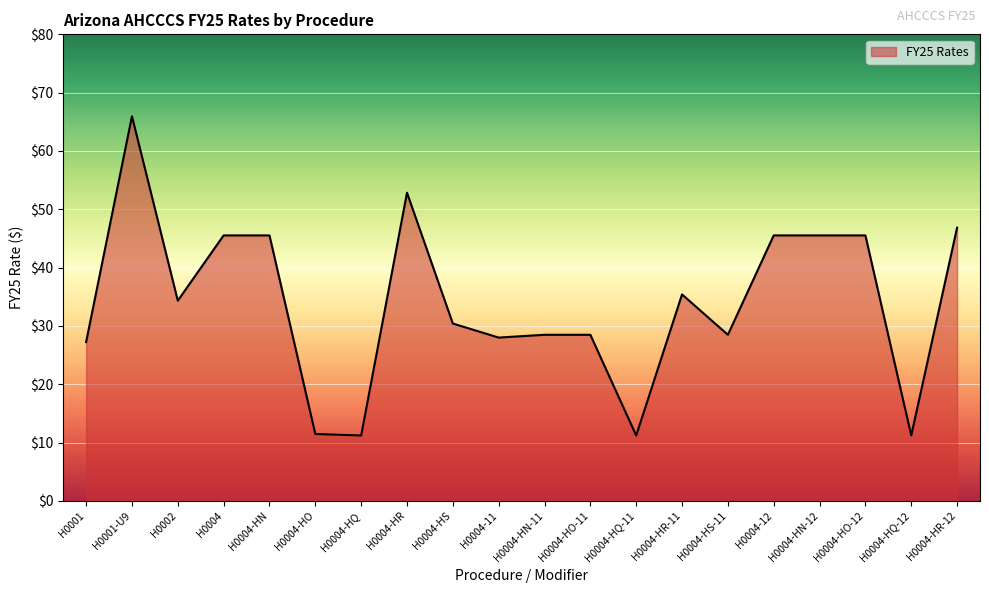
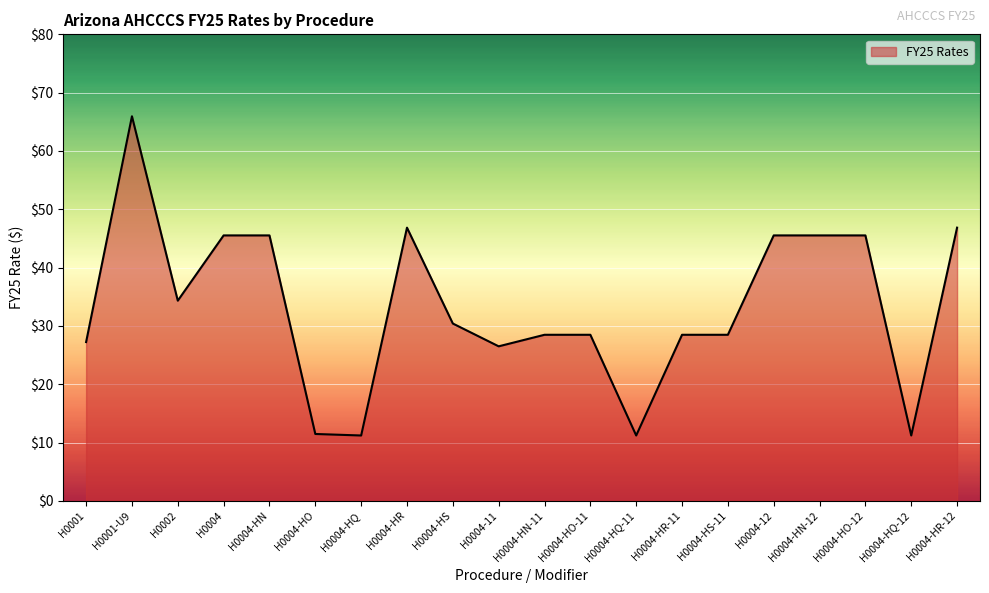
  {
    "H0001": "$27",
    "H0001-U9": "$66",
    "H0002": "$34",
    "H0004": "$46",
    "H0004-HN": "$46",
    "H0004-HO": "$11",
    "H0004-HQ": "$11",
-   "H0004-HR": "$53",
+   "H0004-HR": "$47",
    "H0004-HS": "$30",
-   "H0004-11": "$28",
+   "H0004-11": "$27",
    "H0004-HN-11": "$28",
    "H0004-HO-11": "$28",
    "H0004-HQ-11": "$11",
-   "H0004-HR-11": "$35",
+   "H0004-HR-11": "$28",
    "H0004-HS-11": "$28",
    "H0004-12": "$46",
    "H0004-HN-12": "$46",
    "H0004-HO-12": "$46",
    "H0004-HQ-12": "$11",
    "H0004-HR-12": "$47"
  }
